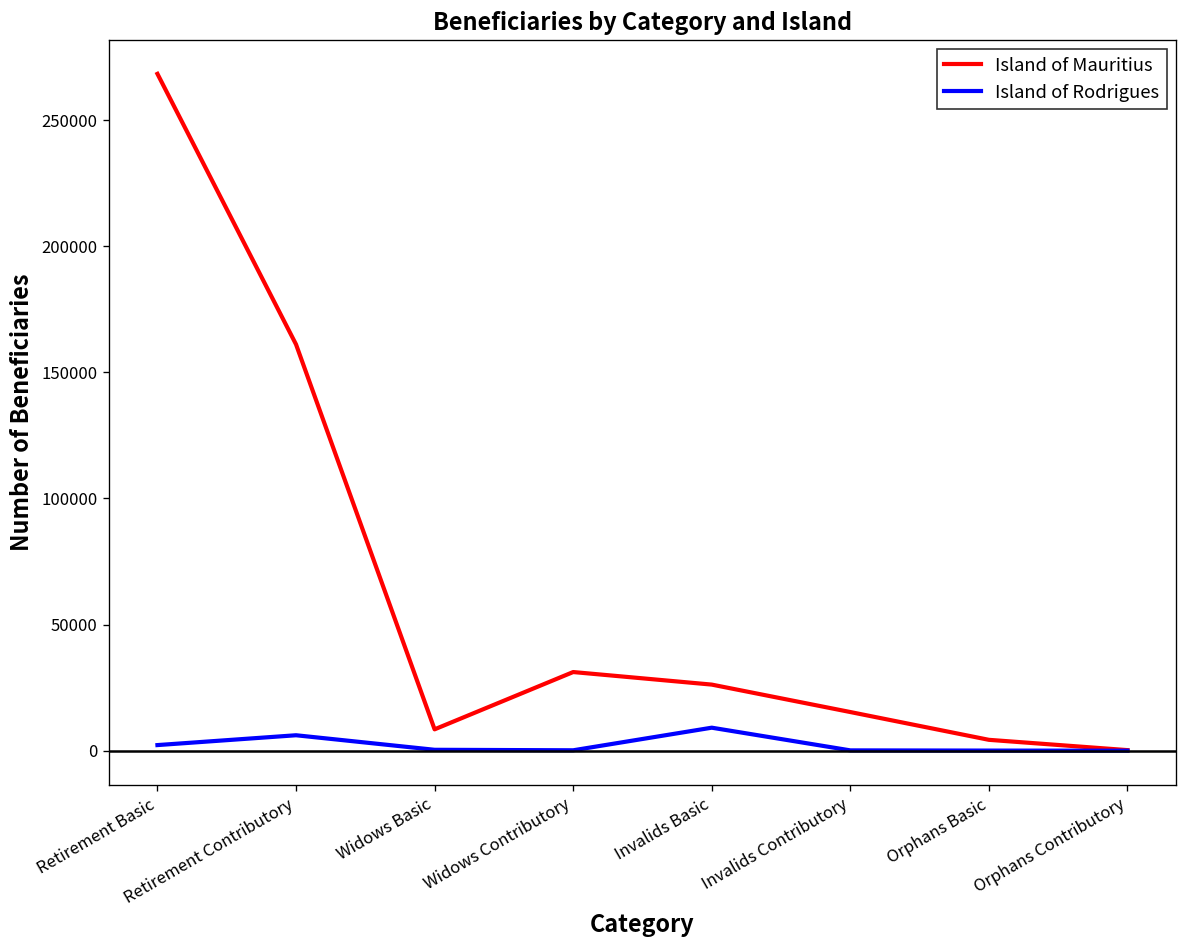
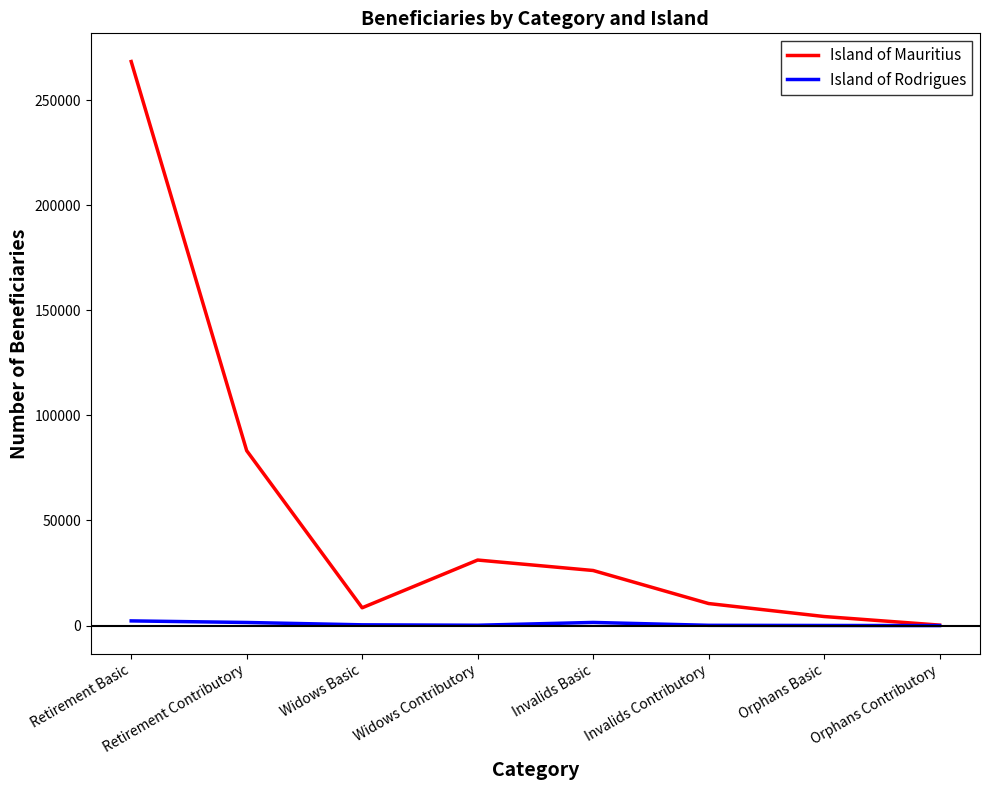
  {
    "Island of Mauritius": {
      "Retirement Basic": 268000,
-     "Retirement Contributory": 161000,
+     "Retirement Contributory": 83000,
      "Widows Basic": 8000,
      "Widows Contributory": 31000,
      "Invalids Basic": 26000,
-     "Invalids Contributory": 15000,
+     "Invalids Contributory": 10000,
      "Orphans Basic": 4000
    },
    "Island of Rodrigues": {
      "Retirement Basic": 2000,
-     "Retirement Contributory": 6000,
+     "Retirement Contributory": 1000,
      "Widows Basic": 0,
      "Widows Contributory": 0,
-     "Invalids Basic": 9000,
+     "Invalids Basic": 2000,
      "Invalids Contributory": 0,
      "Orphans Basic": 0
    }
  }
